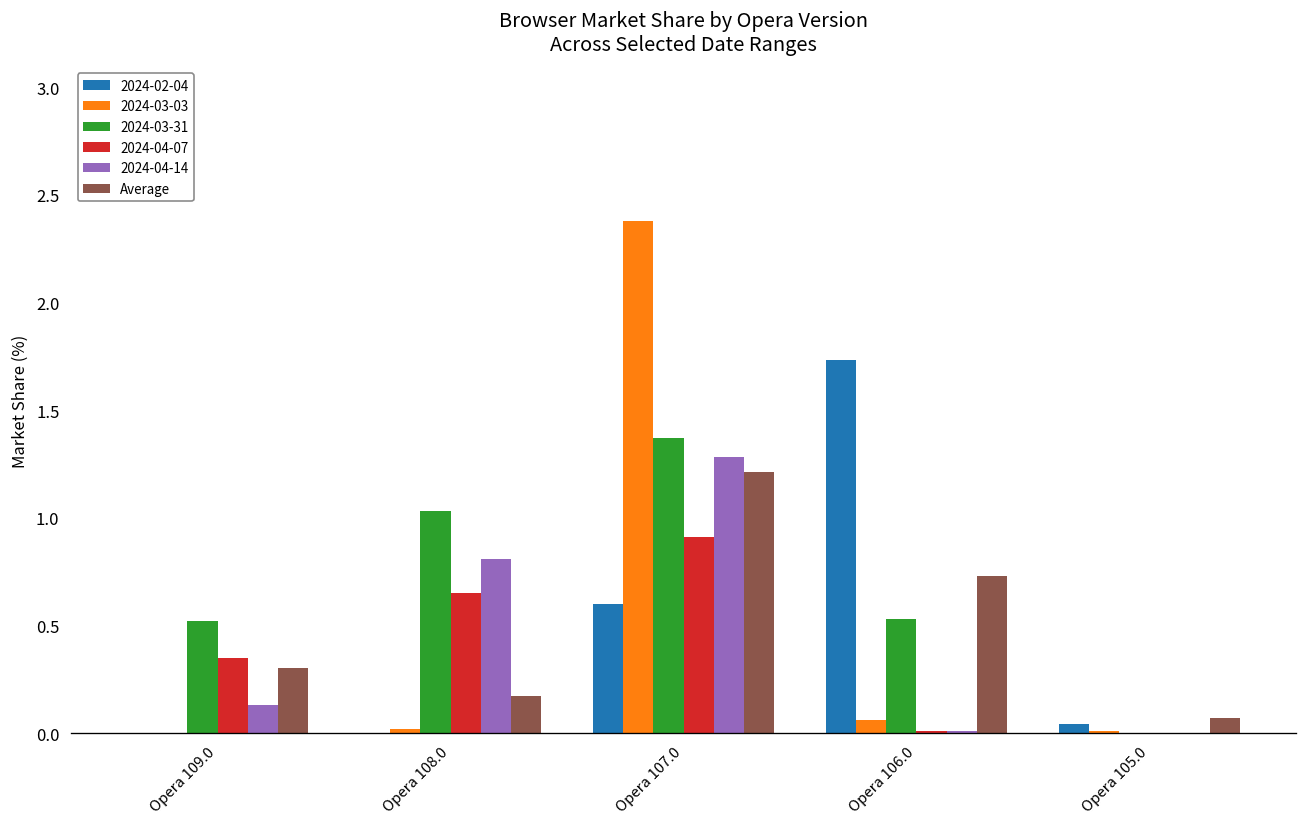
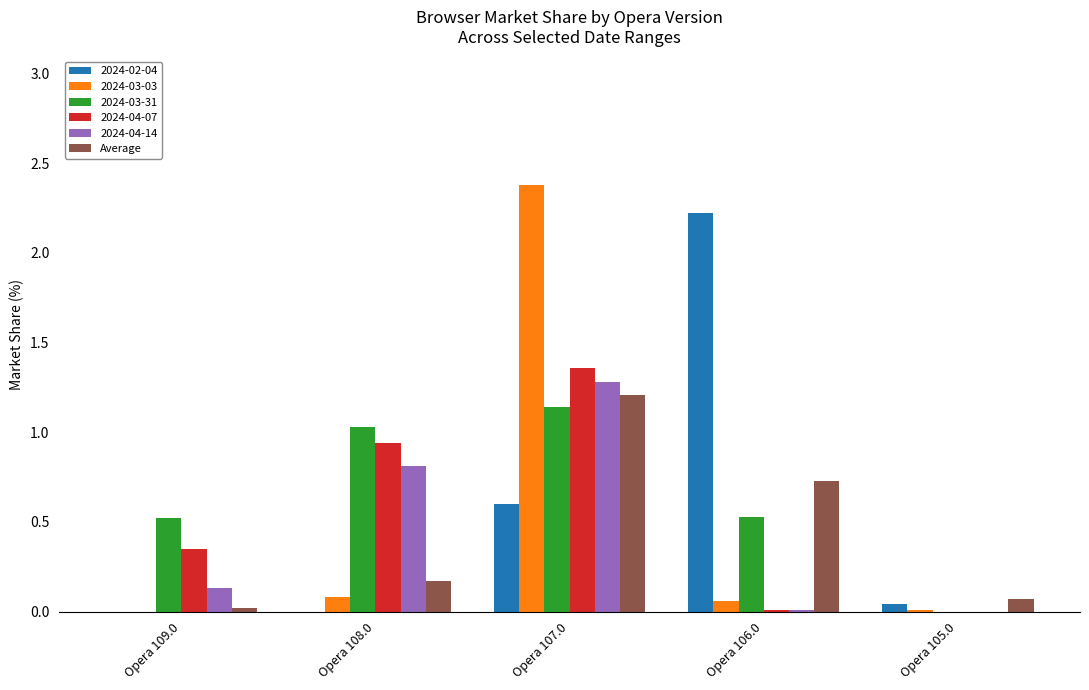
  {
    "2024-02-04": {
      "Opera 109.0": 0.00,
      "Opera 108.0": 0.00,
      "Opera 107.0": 0.60,
-     "Opera 106.0": 1.73,
+     "Opera 106.0": 2.22,
      "Opera 105.0": 0.04
    },
    "2024-03-03": {
      "Opera 109.0": 0.00,
-     "Opera 108.0": 0.02,
+     "Opera 108.0": 0.08,
      "Opera 107.0": 2.38,
      "Opera 106.0": 0.06
    },
    "2024-03-31": {
      "Opera 109.0": 0.52,
      "Opera 108.0": 1.03,
-     "Opera 107.0": 1.37,
+     "Opera 107.0": 1.14,
      "Opera 106.0": 0.53,
      "Opera 105.0": 0.00
    },
    "2024-04-07": {
      "Opera 109.0": 0.35,
-     "Opera 108.0": 0.65,
-     "Opera 107.0": 0.91,
+     "Opera 108.0": 0.94,
+     "Opera 107.0": 1.36,
      "Opera 105.0": 0.00
    },
    "2024-04-14": {
      "Opera 109.0": 0.13,
      "Opera 108.0": 0.81,
      "Opera 107.0": 1.28,
      "Opera 105.0": 0.00
    },
    "Average": {
-     "Opera 109.0": 0.30,
+     "Opera 109.0": 0.02,
      "Opera 108.0": 0.17,
      "Opera 107.0": 1.21,
      "Opera 106.0": 0.73,
      "Opera 105.0": 0.07
    }
  }
